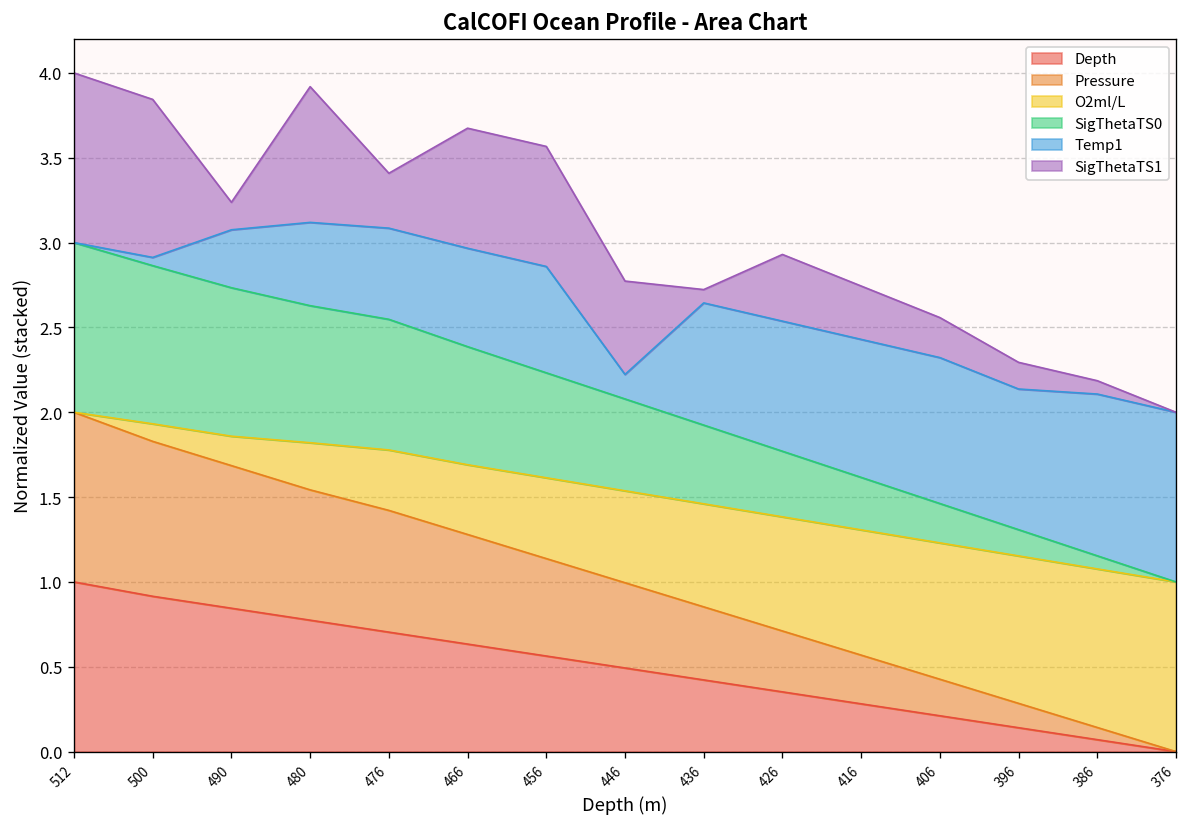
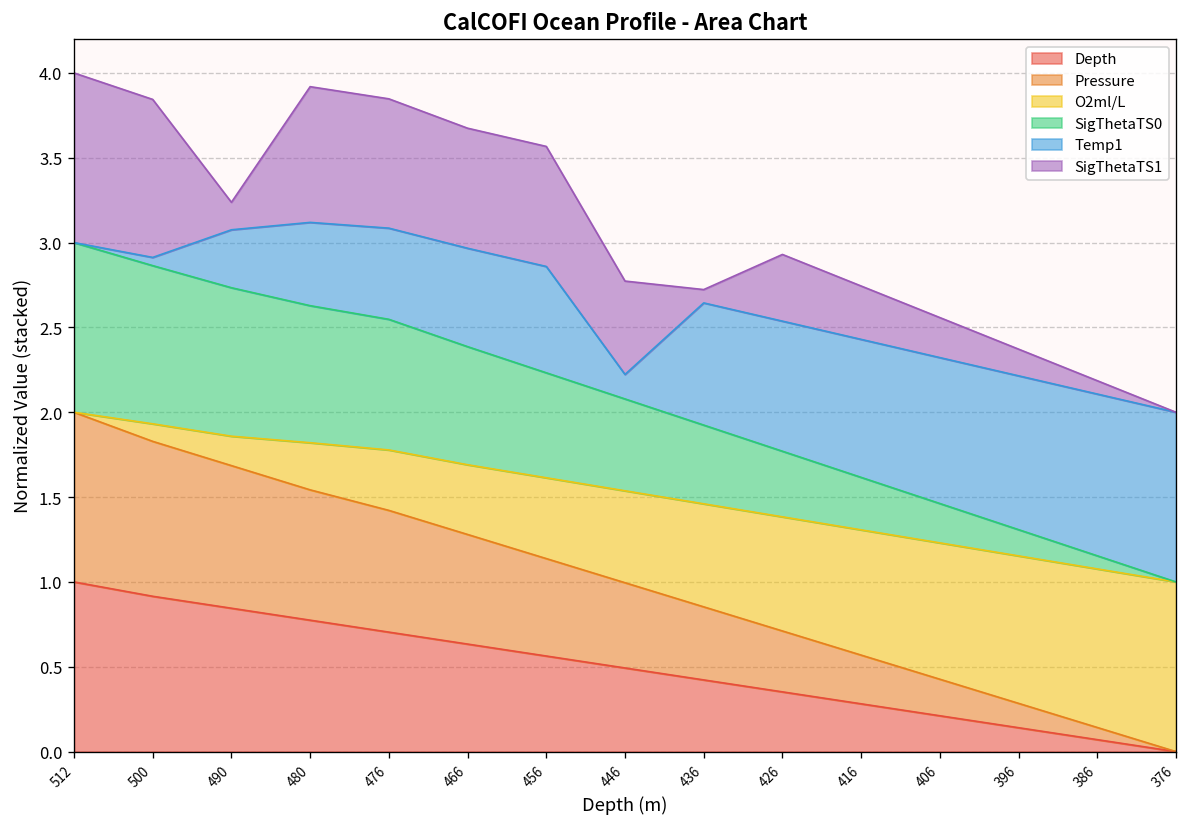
  {
    "O2ml/L": {
      "500": 0.10,
      "490": 0.17,
      "480": 0.28,
      "476": 0.36,
      "466": 0.41,
      "456": 0.48,
      "446": 0.54,
      "436": 0.61,
      "426": 0.67,
      "416": 0.74,
      "406": 0.80,
      "396": 0.87,
      "386": 0.93
    },
    "SigThetaTS0": {
      "500": 0.93,
      "490": 0.88,
      "480": 0.81,
      "476": 0.77,
      "466": 0.70,
      "456": 0.62,
      "446": 0.54,
      "436": 0.46,
      "426": 0.39,
      "416": 0.31,
      "406": 0.23,
      "396": 0.15,
      "386": 0.08
    },
    "Temp1": {
      "500": 0.05,
      "490": 0.34,
      "480": 0.49,
      "476": 0.54,
      "466": 0.58,
      "456": 0.63,
      "446": 0.14,
      "436": 0.72,
      "426": 0.77,
      "416": 0.81,
      "406": 0.86,
-     "396": 0.83,
+     "396": 0.91,
      "386": 0.95
    },
    "SigThetaTS1": {
      "512": 1.00,
      "500": 0.93,
      "490": 0.16,
      "480": 0.80,
-     "476": 0.32,
+     "476": 0.76,
      "466": 0.71,
      "456": 0.71,
      "446": 0.55,
      "436": 0.08,
      "426": 0.39,
      "416": 0.31,
      "406": 0.24,
      "396": 0.16,
      "386": 0.08
    }
  }
